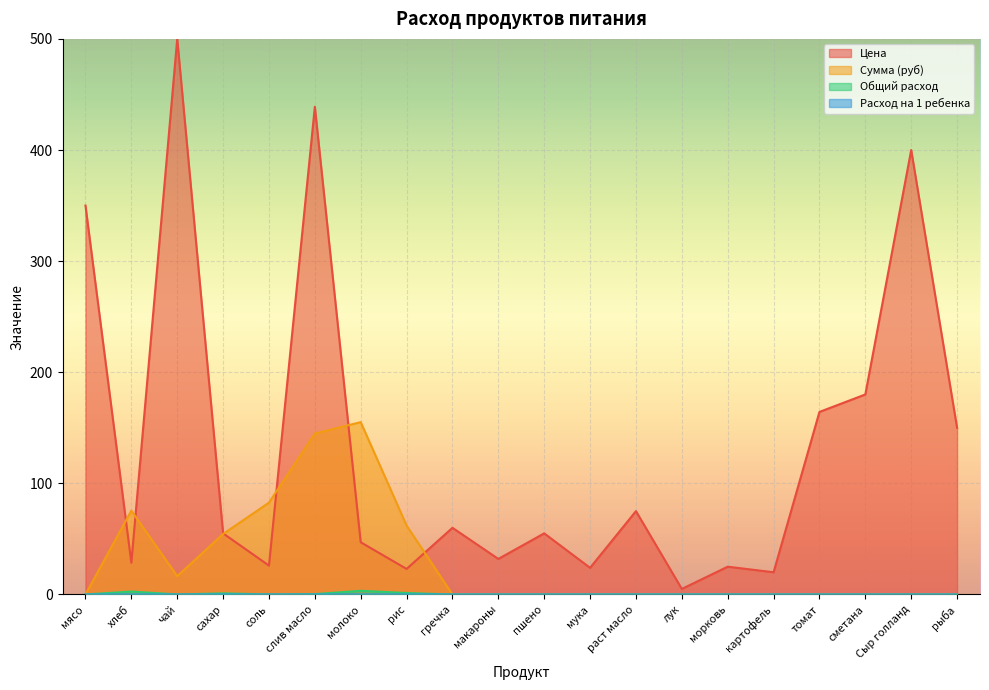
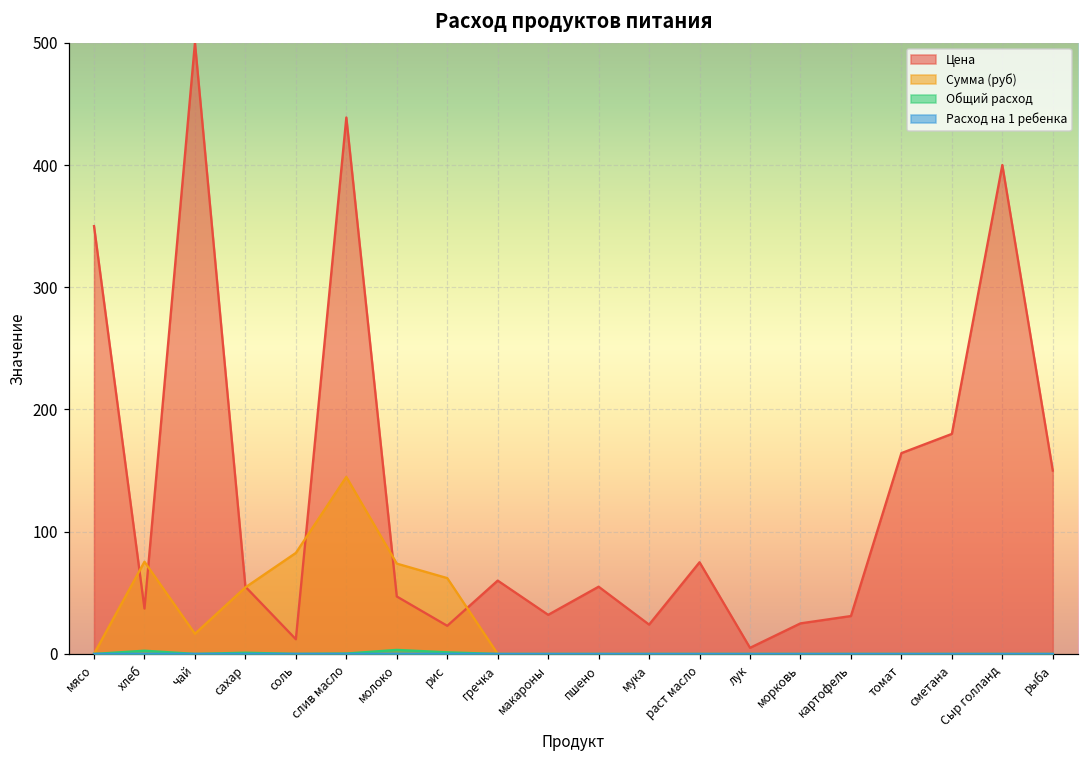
  {
    "Цена": {
      "мясо": 350,
-     "хлеб": 29,
+     "хлеб": 37,
      "чай": 500,
-     "соль": 26,
+     "соль": 12,
      "слив масло": 439,
      "молоко": 47,
      "рис": 23,
      "гречка": 60,
      "макароны": 32,
      "пшено": 55,
      "мука": 24,
      "раст масло": 75,
      "лук": 5,
      "морковь": 25,
-     "картофель": 20,
+     "картофель": 31,
      "томат": 164,
      "сметана": 180,
      "Сыр голланд": 400,
      "рыба": 150
    },
    "Сумма (руб)": {
      "хлеб": 75,
      "чай": 17,
      "соль": 83,
      "слив масло": 145,
-     "молоко": 155,
+     "молоко": 74,
      "рис": 62
    },
    "Общий расход": {
      "хлеб": 3,
      "молоко": 3
    },
    "Расход на 1 ребенка": {
      "хлеб": 0,
      "молоко": 0
    }
  }
